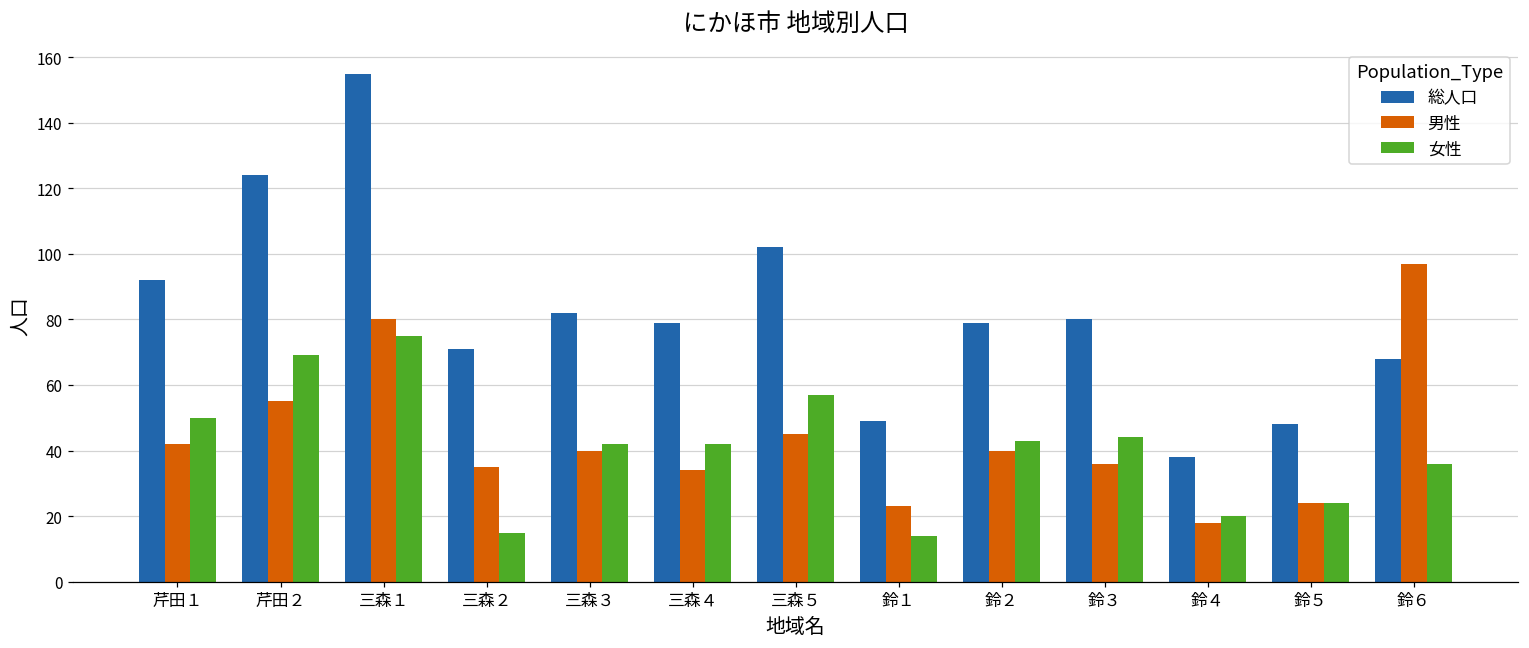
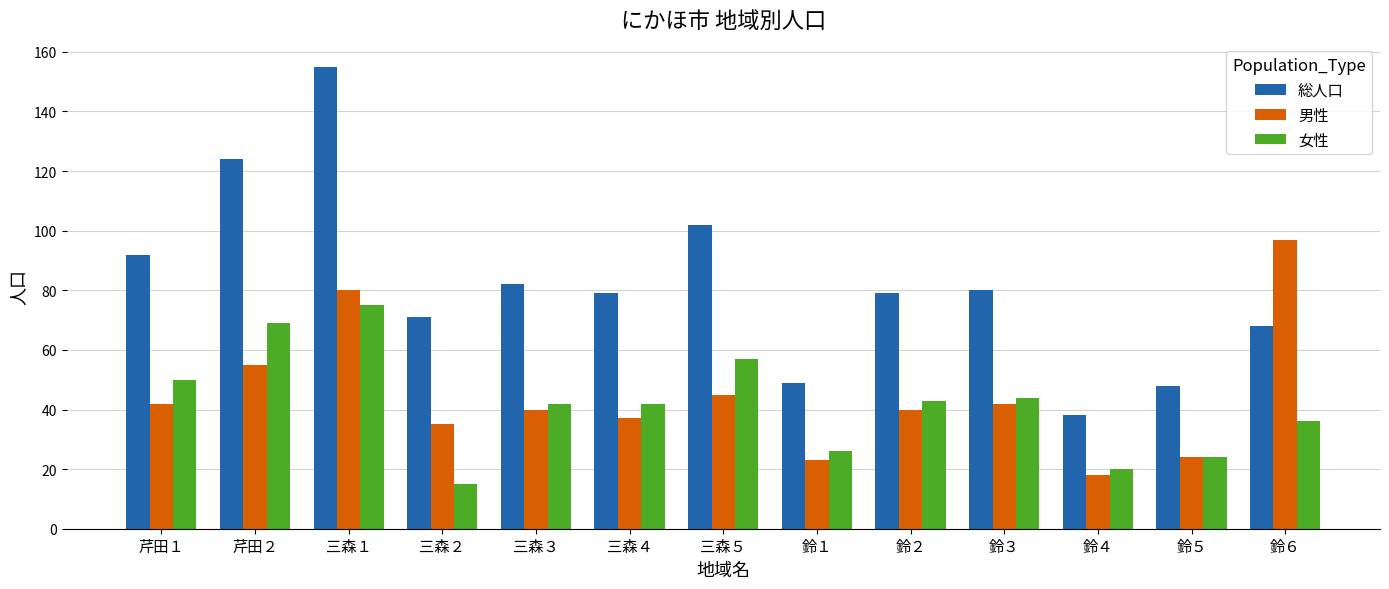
  {
    "総人口": {
      "芹田１": 92,
      "芹田２": 124,
      "三森１": 155,
      "三森２": 71,
      "三森３": 82,
      "三森４": 79,
      "三森５": 102,
      "鈴１": 49,
      "鈴２": 79,
      "鈴３": 80,
      "鈴４": 38,
      "鈴５": 48,
      "鈴６": 68
    },
    "男性": {
      "芹田１": 42,
      "芹田２": 55,
      "三森１": 80,
      "三森２": 35,
      "三森３": 40,
-     "三森４": 34,
+     "三森４": 37,
      "三森５": 45,
      "鈴１": 23,
      "鈴２": 40,
-     "鈴３": 36,
+     "鈴３": 42,
      "鈴４": 18,
      "鈴５": 24,
      "鈴６": 97
    },
    "女性": {
      "芹田１": 50,
      "芹田２": 69,
      "三森１": 75,
      "三森２": 15,
      "三森３": 42,
      "三森４": 42,
      "三森５": 57,
-     "鈴１": 14,
+     "鈴１": 26,
      "鈴２": 43,
      "鈴３": 44,
      "鈴４": 20,
      "鈴５": 24,
      "鈴６": 36
    }
  }
